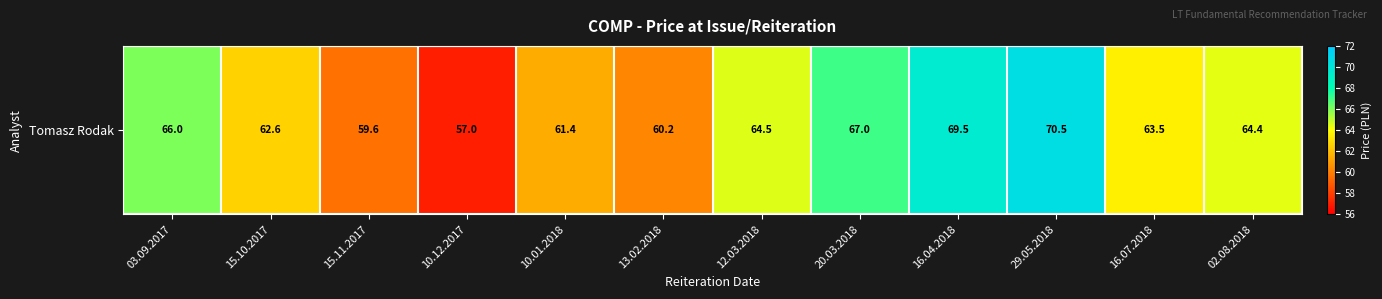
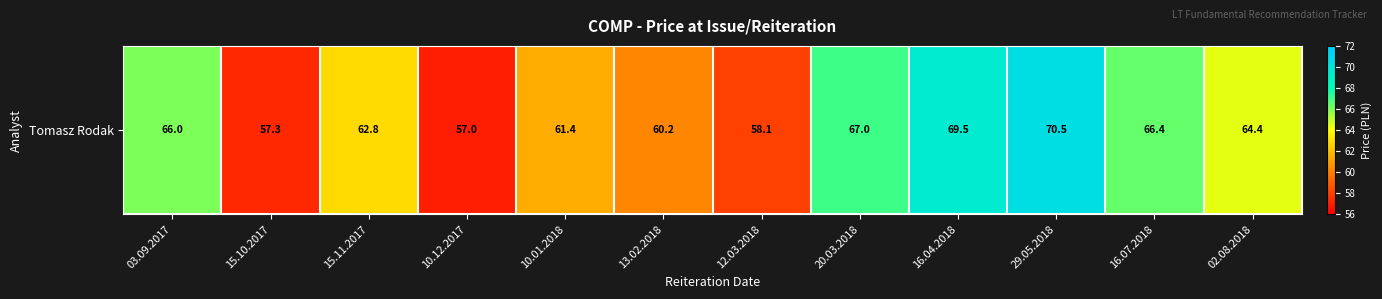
  {
    "Tomasz Rodak": {
      "03.09.2017": 66.0,
-     "15.10.2017": 62.6,
-     "15.11.2017": 59.6,
+     "15.10.2017": 57.3,
+     "15.11.2017": 62.8,
      "10.12.2017": 57.0,
      "10.01.2018": 61.4,
      "13.02.2018": 60.2,
-     "12.03.2018": 64.5,
+     "12.03.2018": 58.1,
      "20.03.2018": 67.0,
      "16.04.2018": 69.5,
      "29.05.2018": 70.5,
-     "16.07.2018": 63.5,
+     "16.07.2018": 66.4,
      "02.08.2018": 64.4
    }
  }
